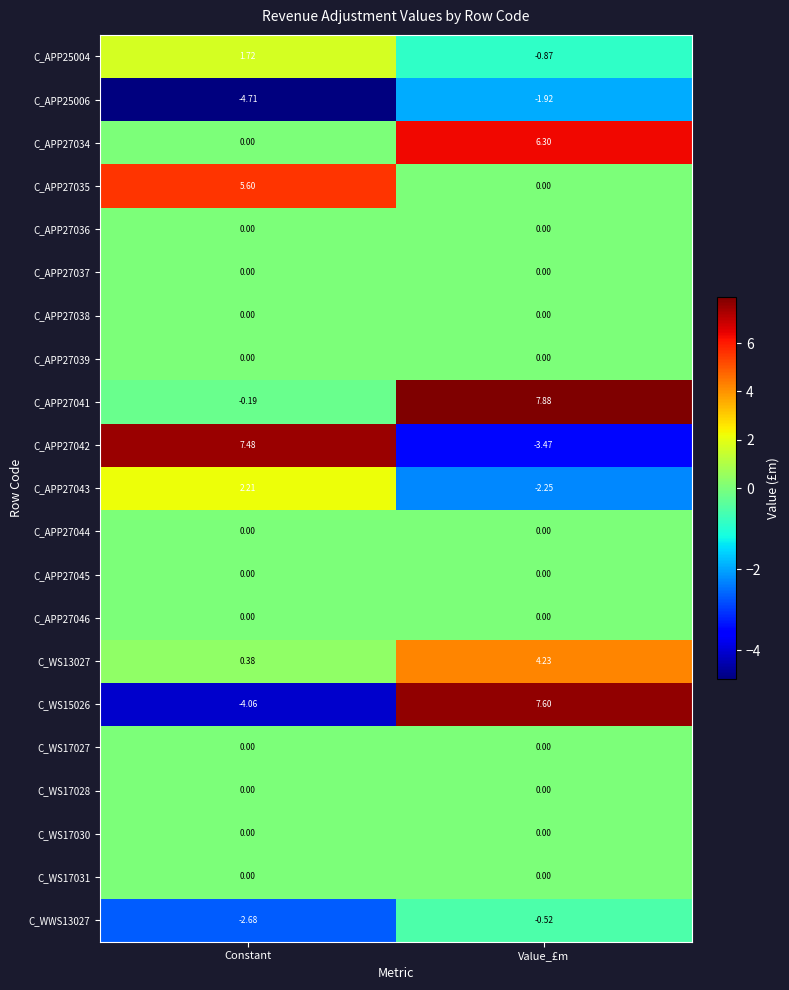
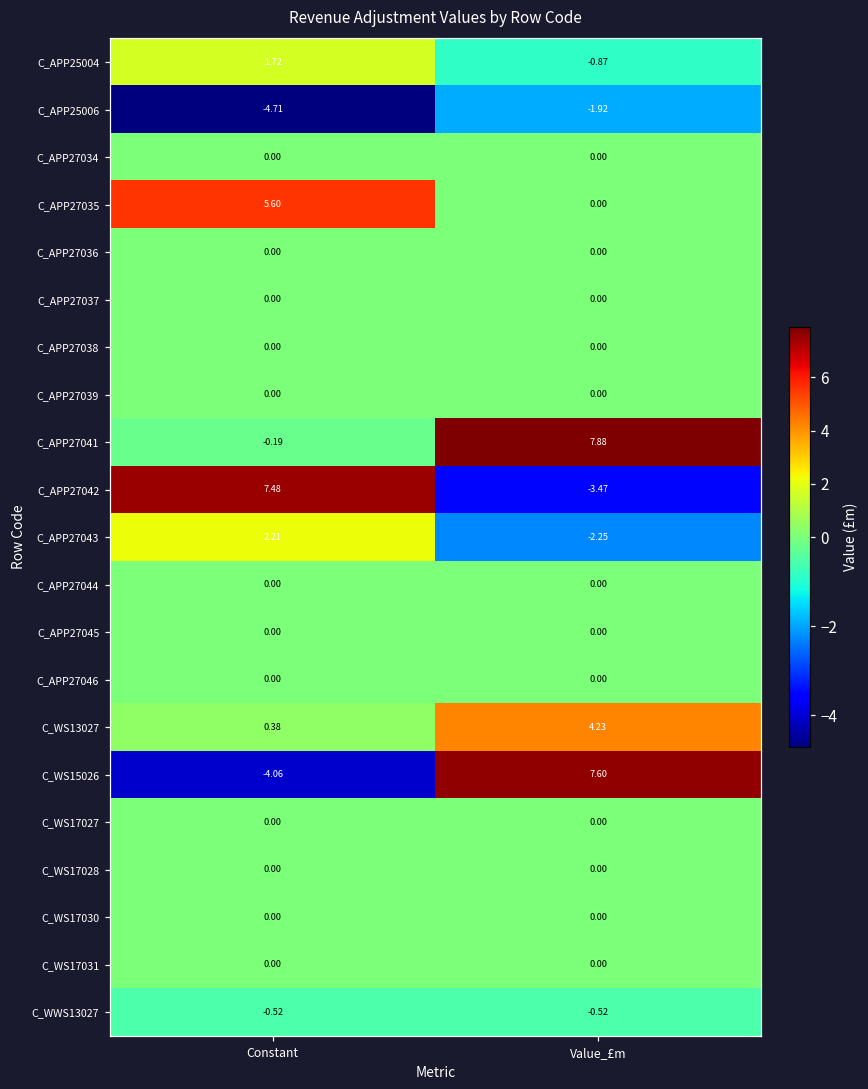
  {
    "C_APP25004": {
      "Constant": 1.72,
      "Value_£m": -0.87
    },
    "C_APP25006": {
      "Constant": -4.71,
      "Value_£m": -1.92
    },
    "C_APP27034": {
      "Constant": 0.00,
-     "Value_£m": 6.30
+     "Value_£m": 0.00
    },
    "C_APP27035": {
      "Constant": 5.60,
      "Value_£m": 0.00
    },
    "C_APP27036": {
      "Constant": 0.00,
      "Value_£m": 0.00
    },
    "C_APP27037": {
      "Constant": 0.00,
      "Value_£m": 0.00
    },
    "C_APP27038": {
      "Constant": 0.00,
      "Value_£m": 0.00
    },
    "C_APP27039": {
      "Constant": 0.00,
      "Value_£m": 0.00
    },
    "C_APP27041": {
      "Constant": -0.19,
      "Value_£m": 7.88
    },
    "C_APP27042": {
      "Constant": 7.48,
      "Value_£m": -3.47
    },
    "C_APP27043": {
      "Constant": 2.21,
      "Value_£m": -2.25
    },
    "C_APP27044": {
      "Constant": 0.00,
      "Value_£m": 0.00
    },
    "C_APP27045": {
      "Constant": 0.00,
      "Value_£m": 0.00
    },
    "C_APP27046": {
      "Constant": 0.00,
      "Value_£m": 0.00
    },
    "C_WS13027": {
      "Constant": 0.38,
      "Value_£m": 4.23
    },
    "C_WS15026": {
      "Constant": -4.06,
      "Value_£m": 7.60
    },
    "C_WS17027": {
      "Constant": 0.00,
      "Value_£m": 0.00
    },
    "C_WS17028": {
      "Constant": 0.00,
      "Value_£m": 0.00
    },
    "C_WS17030": {
      "Constant": 0.00,
      "Value_£m": 0.00
    },
    "C_WS17031": {
      "Constant": 0.00,
      "Value_£m": 0.00
    },
    "C_WWS13027": {
-     "Constant": -2.68,
+     "Constant": -0.52,
      "Value_£m": -0.52
    }
  }
